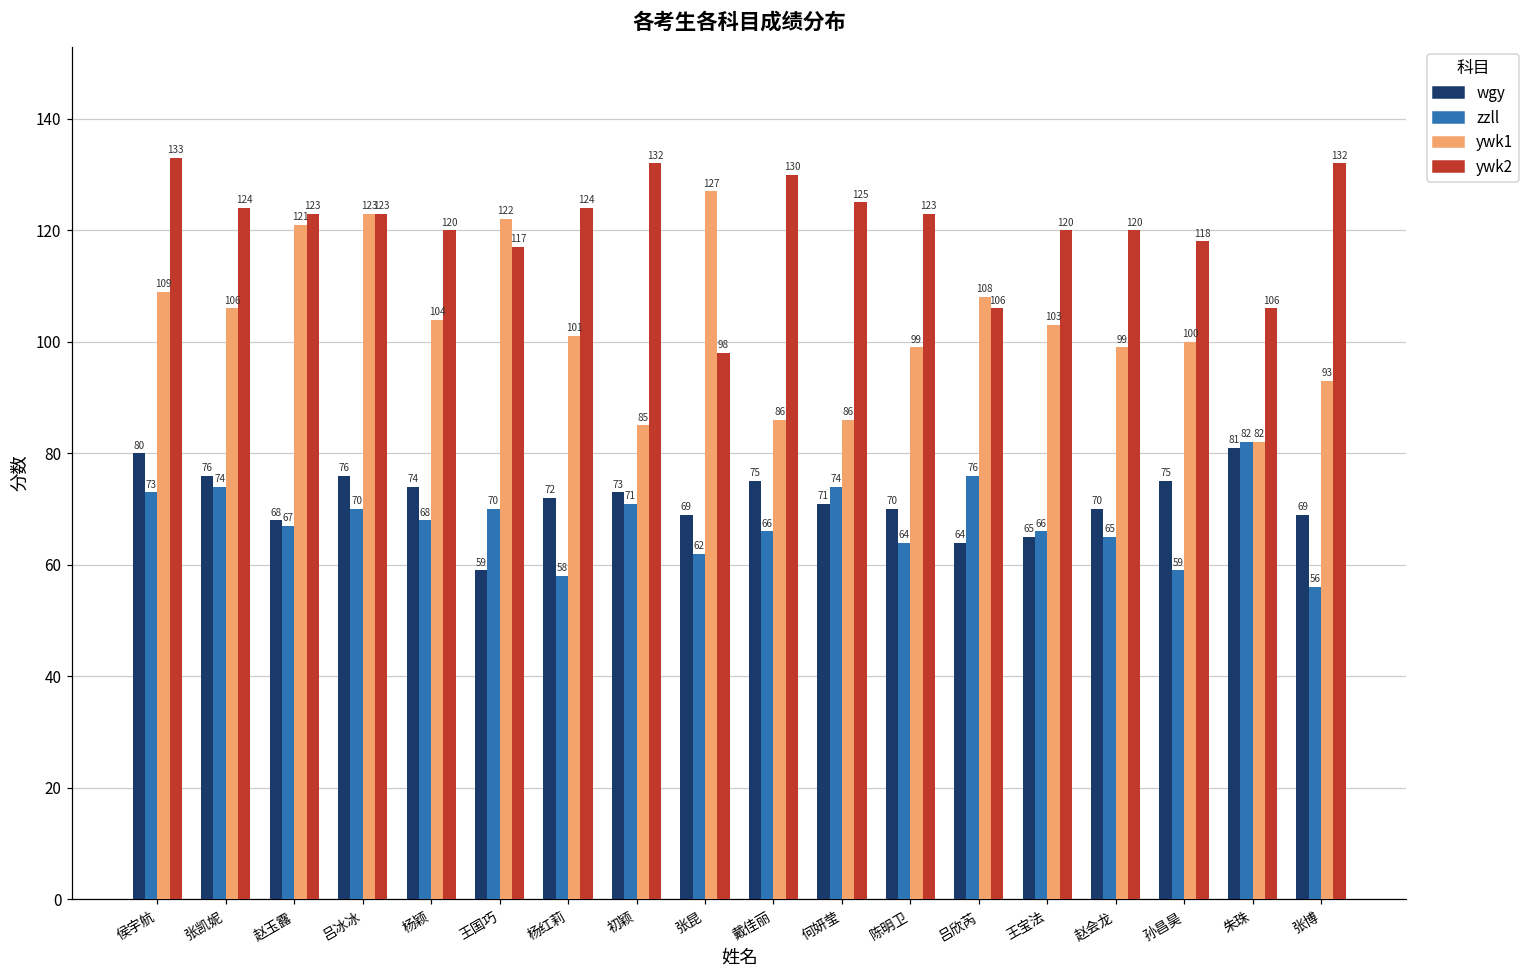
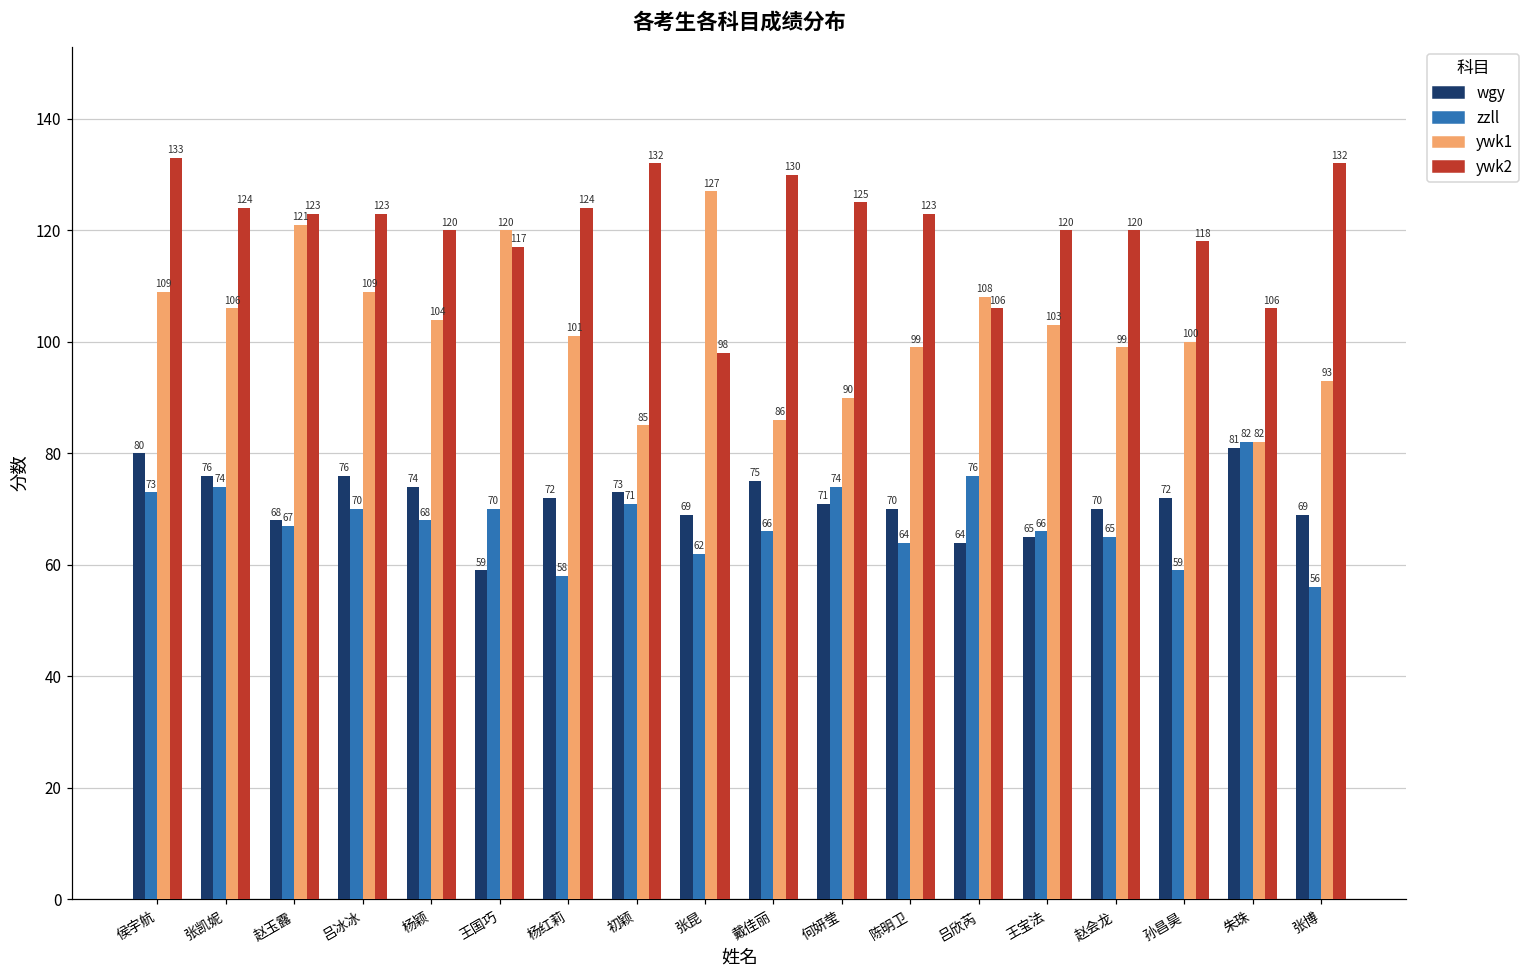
  {
    "wgy": {
      "侯宇航": 80,
      "张凯妮": 76,
      "赵玉露": 68,
      "吕冰冰": 76,
      "杨颖": 74,
      "王国巧": 59,
      "杨红莉": 72,
      "初颖": 73,
      "张昆": 69,
      "戴佳丽": 75,
      "何妍莹": 71,
      "陈明卫": 70,
      "吕欣芮": 64,
      "王宝法": 65,
      "赵会龙": 70,
-     "孙昌昊": 75,
+     "孙昌昊": 72,
      "朱珠": 81,
      "张博": 69
    },
    "zzll": {
      "侯宇航": 73,
      "张凯妮": 74,
      "赵玉露": 67,
      "吕冰冰": 70,
      "杨颖": 68,
      "王国巧": 70,
      "杨红莉": 58,
      "初颖": 71,
      "张昆": 62,
      "戴佳丽": 66,
      "何妍莹": 74,
      "陈明卫": 64,
      "吕欣芮": 76,
      "王宝法": 66,
      "赵会龙": 65,
      "孙昌昊": 59,
      "朱珠": 82,
      "张博": 56
    },
    "ywk1": {
      "侯宇航": 109,
      "张凯妮": 106,
      "赵玉露": 121,
-     "吕冰冰": 123,
+     "吕冰冰": 109,
      "杨颖": 104,
-     "王国巧": 122,
+     "王国巧": 120,
      "杨红莉": 101,
      "初颖": 85,
      "张昆": 127,
      "戴佳丽": 86,
-     "何妍莹": 86,
+     "何妍莹": 90,
      "陈明卫": 99,
      "吕欣芮": 108,
      "王宝法": 103,
      "赵会龙": 99,
      "孙昌昊": 100,
      "朱珠": 82,
      "张博": 93
    },
    "ywk2": {
      "侯宇航": 133,
      "张凯妮": 124,
      "赵玉露": 123,
      "吕冰冰": 123,
      "杨颖": 120,
      "王国巧": 117,
      "杨红莉": 124,
      "初颖": 132,
      "张昆": 98,
      "戴佳丽": 130,
      "何妍莹": 125,
      "陈明卫": 123,
      "吕欣芮": 106,
      "王宝法": 120,
      "赵会龙": 120,
      "孙昌昊": 118,
      "朱珠": 106,
      "张博": 132
    }
  }
